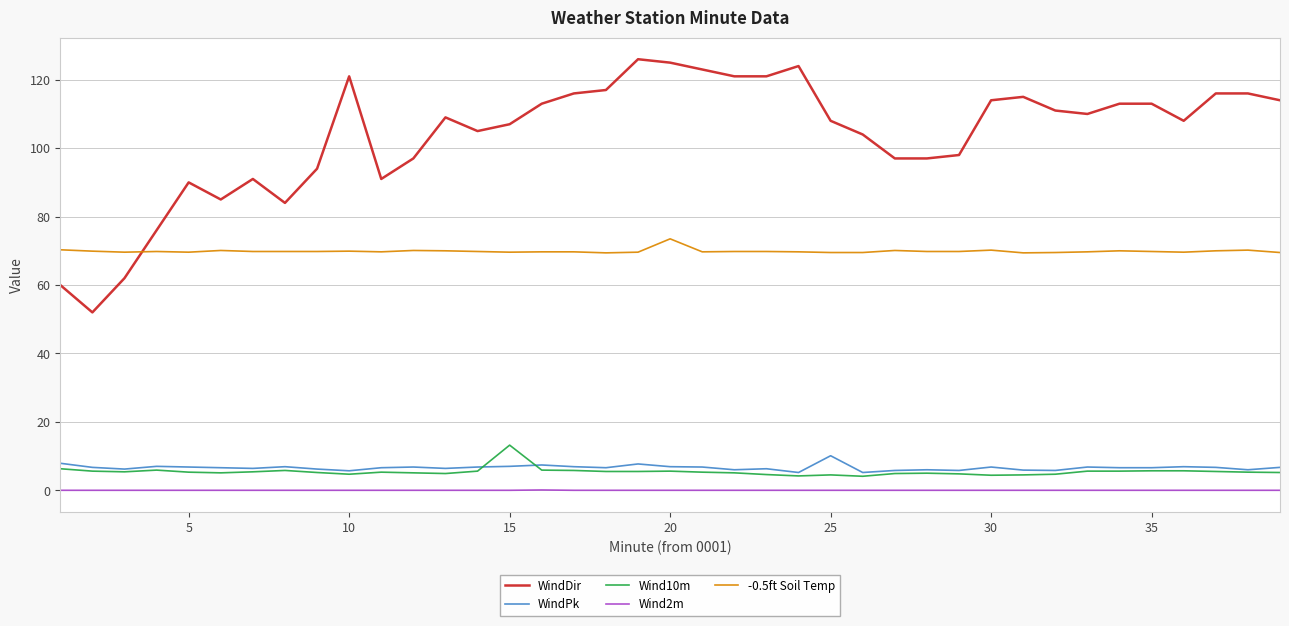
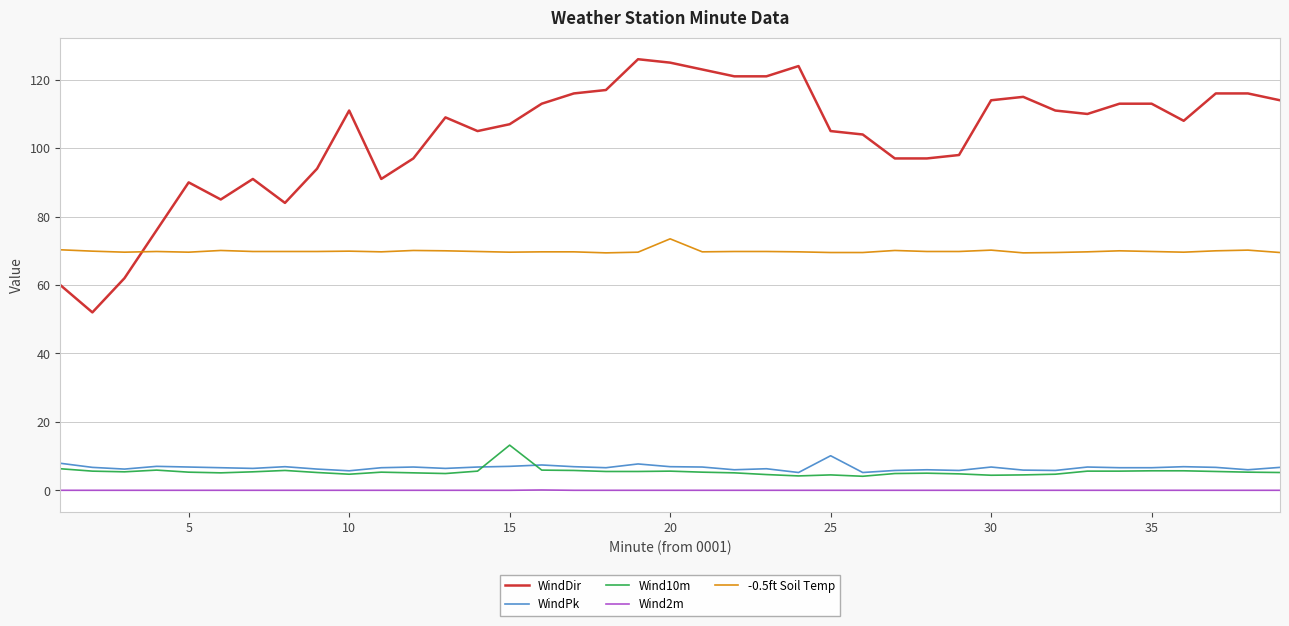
  {
    "WindDir": {
      "5": 90,
-     "10": 121,
+     "10": 111,
      "15": 107,
      "20": 125,
-     "25": 108,
+     "25": 105,
      "30": 114,
      "35": 113
    },
    "WindPk": {
      "5": 7,
      "10": 6,
      "15": 7,
      "20": 7,
      "25": 10,
      "30": 7,
      "35": 7
    },
    "Wind10m": {
      "5": 5,
      "10": 5,
      "15": 13,
      "20": 6,
      "25": 5,
      "30": 4,
      "35": 6
    },
    "Wind2m": {
      "5": 0,
      "10": 0,
      "15": 0,
      "20": 0,
      "25": 0,
      "30": 0,
      "35": 0
    },
    "-0.5ft Soil Temp": {
      "5": 70,
      "10": 70,
      "15": 70,
      "20": 74,
      "25": 70,
      "30": 70,
      "35": 70
    }
  }
